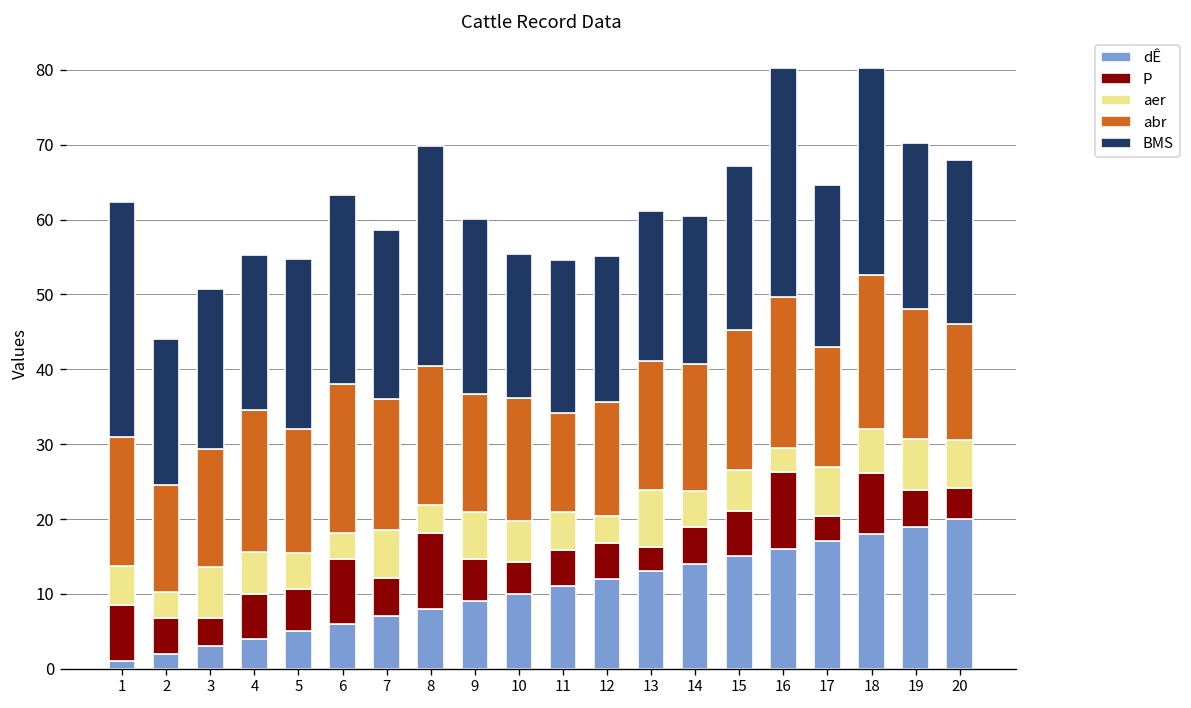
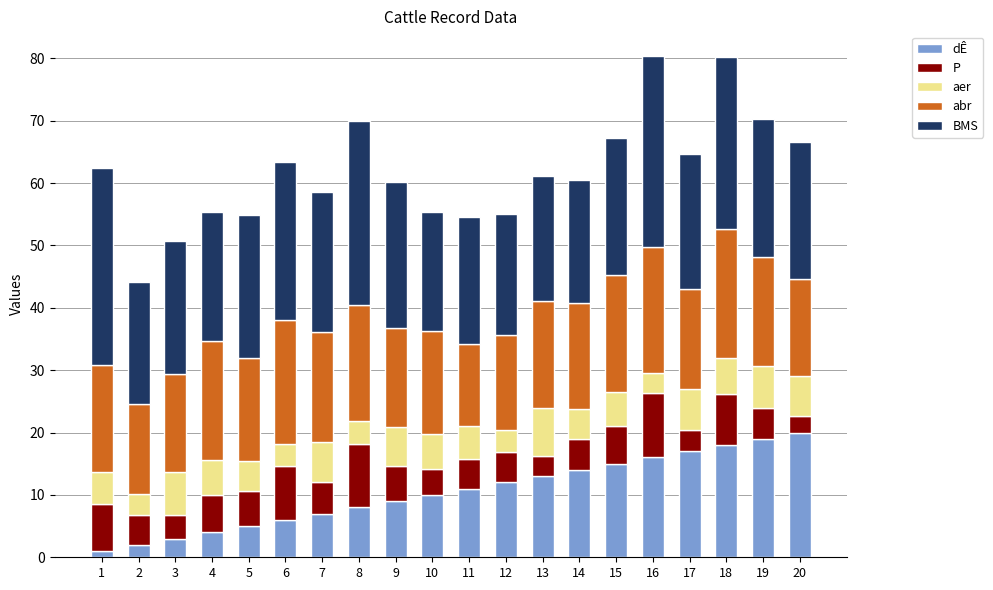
  {
    "dÊ": {
      "1": 1,
      "2": 2,
      "3": 3,
      "4": 4,
      "5": 5,
      "6": 6,
      "7": 7,
      "8": 8,
      "9": 9,
      "10": 10,
      "11": 11,
      "12": 12,
      "13": 13,
      "14": 14,
      "15": 15,
      "16": 16,
      "17": 17,
      "18": 18,
      "19": 19,
      "20": 20
    },
    "P": {
      "1": 8,
      "2": 5,
      "3": 4,
      "4": 6,
      "5": 6,
      "6": 9,
      "7": 5,
      "8": 10,
      "9": 6,
      "10": 4,
      "11": 5,
      "12": 5,
      "13": 3,
      "14": 5,
      "15": 6,
      "16": 10,
      "17": 3,
      "18": 8,
      "19": 5,
-     "20": 4
+     "20": 3
    },
    "aer": {
      "1": 5,
      "2": 3,
      "3": 7,
      "4": 6,
      "5": 5,
      "6": 3,
      "7": 6,
      "8": 4,
      "9": 6,
      "10": 6,
      "11": 5,
      "12": 4,
      "13": 8,
      "14": 5,
      "15": 5,
      "16": 3,
      "17": 7,
      "18": 6,
      "19": 7,
      "20": 6
    },
    "abr": {
      "1": 17,
      "2": 14,
      "3": 16,
      "4": 19,
      "5": 17,
      "6": 20,
      "7": 18,
      "8": 19,
      "9": 16,
      "10": 16,
      "11": 13,
      "12": 15,
      "13": 17,
      "14": 17,
      "15": 19,
      "16": 20,
      "17": 16,
      "18": 21,
      "19": 17,
      "20": 16
    },
    "BMS": {
      "1": 32,
      "2": 20,
      "3": 21,
      "4": 21,
      "5": 23,
      "6": 25,
      "7": 23,
      "8": 29,
      "9": 23,
      "10": 19,
      "11": 20,
      "12": 20,
      "13": 20,
      "14": 20,
      "15": 22,
      "16": 31,
      "17": 22,
      "18": 28,
      "19": 22,
      "20": 22
    }
  }
